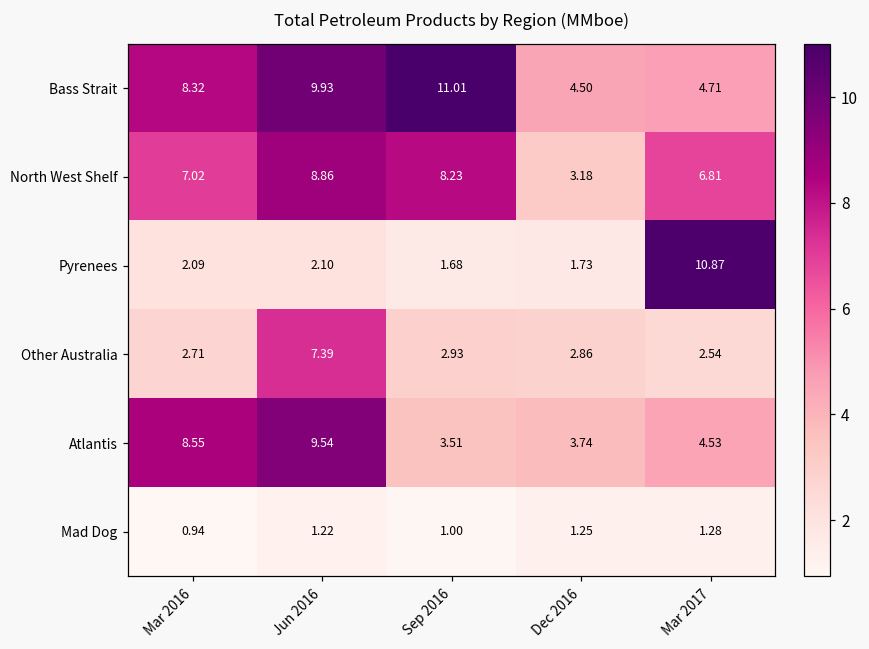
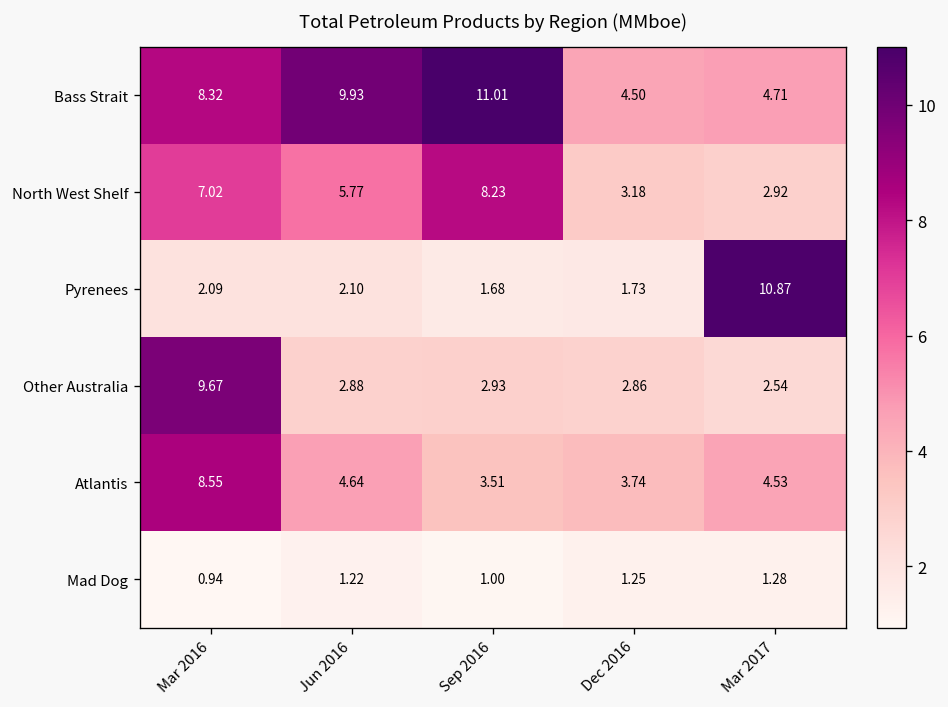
  {
    "Bass Strait": {
      "Mar 2016": 8.32,
      "Jun 2016": 9.93,
      "Sep 2016": 11.01,
      "Dec 2016": 4.50,
      "Mar 2017": 4.71
    },
    "North West Shelf": {
      "Mar 2016": 7.02,
-     "Jun 2016": 8.86,
+     "Jun 2016": 5.77,
      "Sep 2016": 8.23,
      "Dec 2016": 3.18,
-     "Mar 2017": 6.81
+     "Mar 2017": 2.92
    },
    "Pyrenees": {
      "Mar 2016": 2.09,
      "Jun 2016": 2.10,
      "Sep 2016": 1.68,
      "Dec 2016": 1.73,
      "Mar 2017": 10.87
    },
    "Other Australia": {
-     "Mar 2016": 2.71,
-     "Jun 2016": 7.39,
+     "Mar 2016": 9.67,
+     "Jun 2016": 2.88,
      "Sep 2016": 2.93,
      "Dec 2016": 2.86,
      "Mar 2017": 2.54
    },
    "Atlantis": {
      "Mar 2016": 8.55,
-     "Jun 2016": 9.54,
+     "Jun 2016": 4.64,
      "Sep 2016": 3.51,
      "Dec 2016": 3.74,
      "Mar 2017": 4.53
    },
    "Mad Dog": {
      "Mar 2016": 0.94,
      "Jun 2016": 1.22,
      "Sep 2016": 1.00,
      "Dec 2016": 1.25,
      "Mar 2017": 1.28
    }
  }
